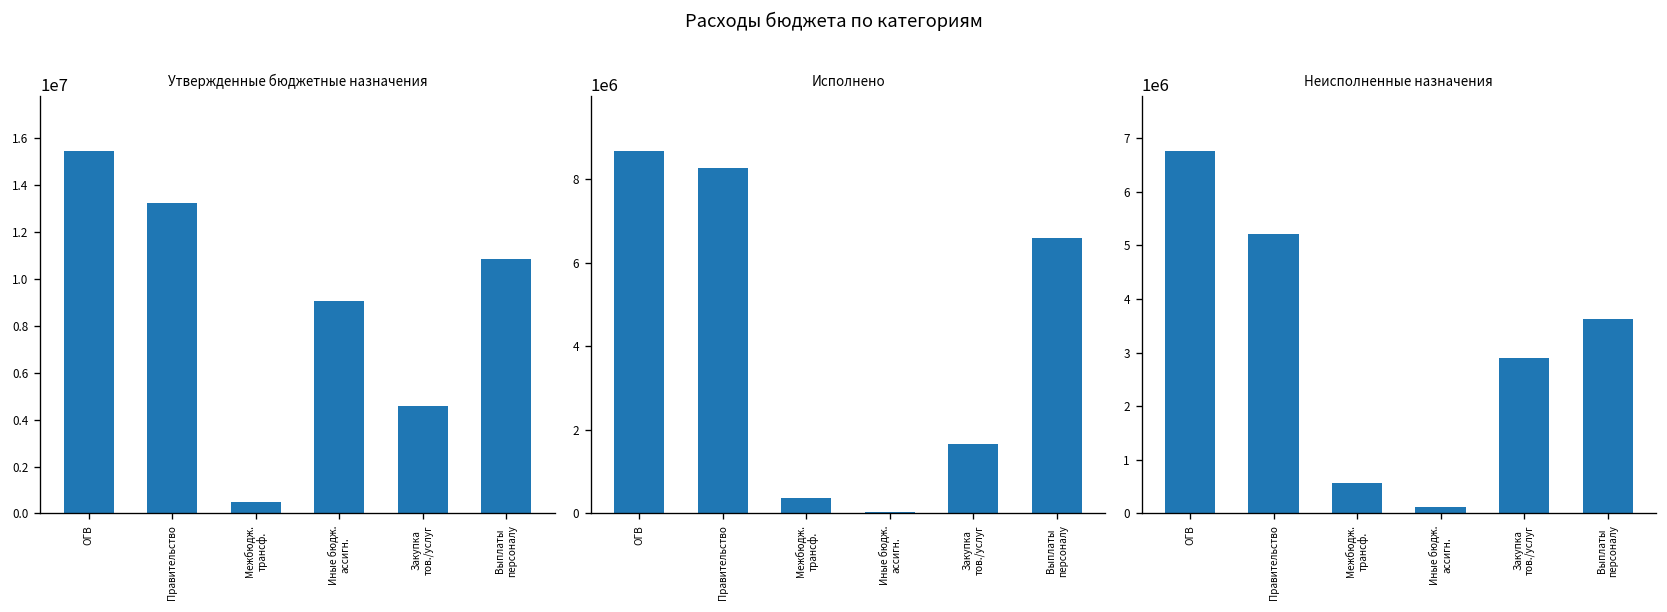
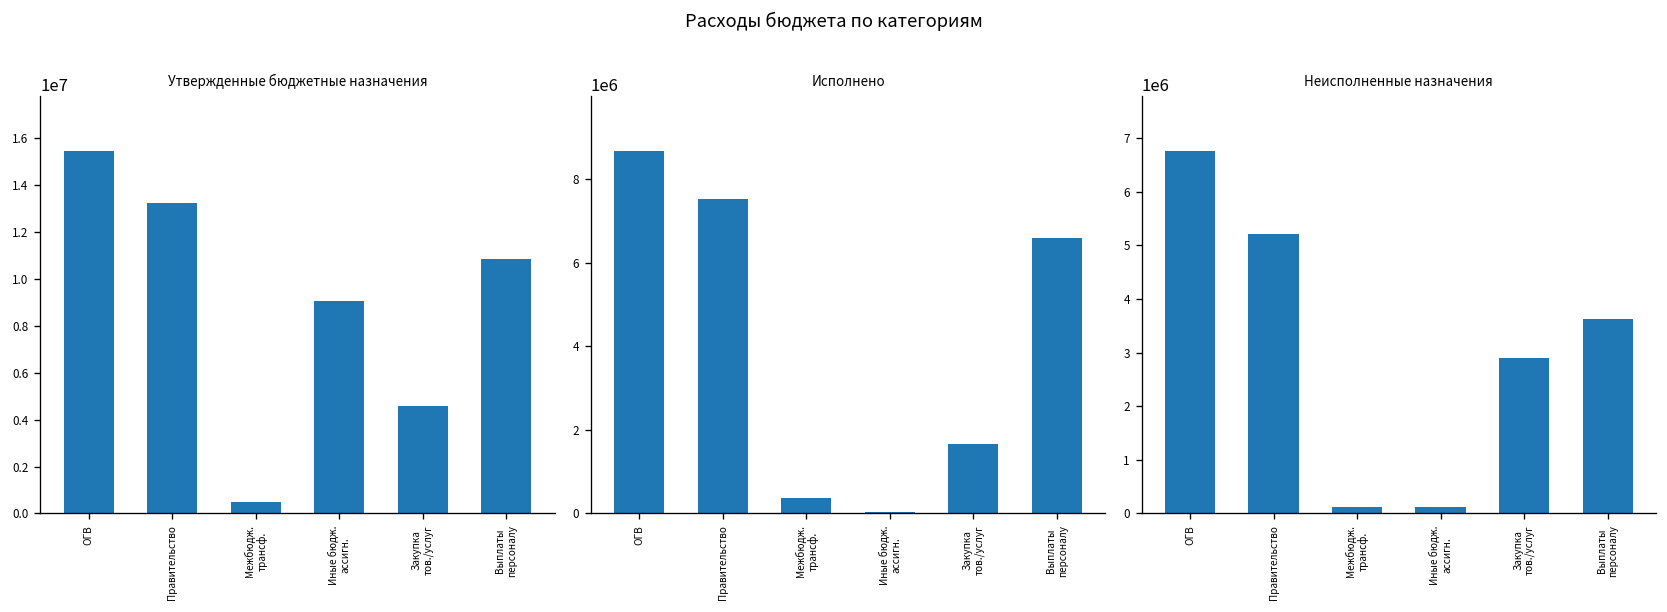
  {
    "Утвержденные бюджетные назначения": {
      "ОГВ": 15500000,
      "Правительство": 13200000,
      "Межбюдж. трансф.": 500000,
      "Иные бюдж. ассигн.": 9000000,
      "Закупка тов./услуг": 4600000,
      "Выплаты персоналу": 10800000
    },
    "Исполнено": {
      "ОГВ": 8700000,
-     "Правительство": 8300000,
+     "Правительство": 7500000,
      "Межбюдж. трансф.": 400000,
      "Закупка тов./услуг": 1700000,
      "Выплаты персоналу": 6600000
    },
    "Неисполненные назначения": {
      "ОГВ": 6800000,
      "Правительство": 5200000,
-     "Межбюдж. трансф.": 600000,
+     "Межбюдж. трансф.": 100000,
      "Иные бюдж. ассигн.": 100000,
      "Закупка тов./услуг": 2900000,
      "Выплаты персоналу": 3600000
    }
  }
